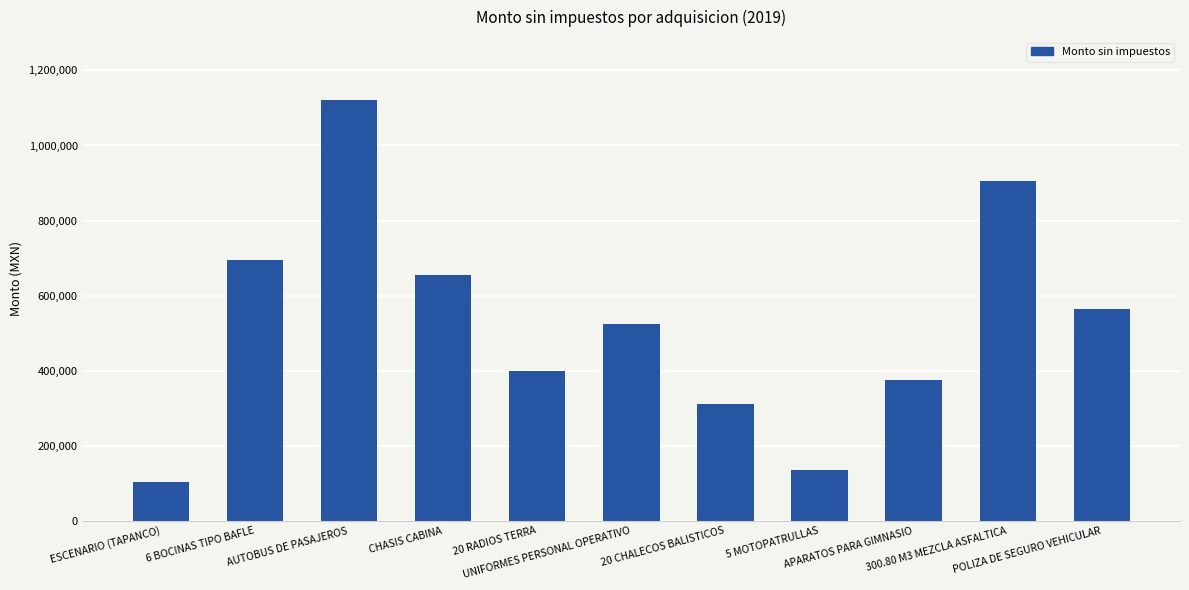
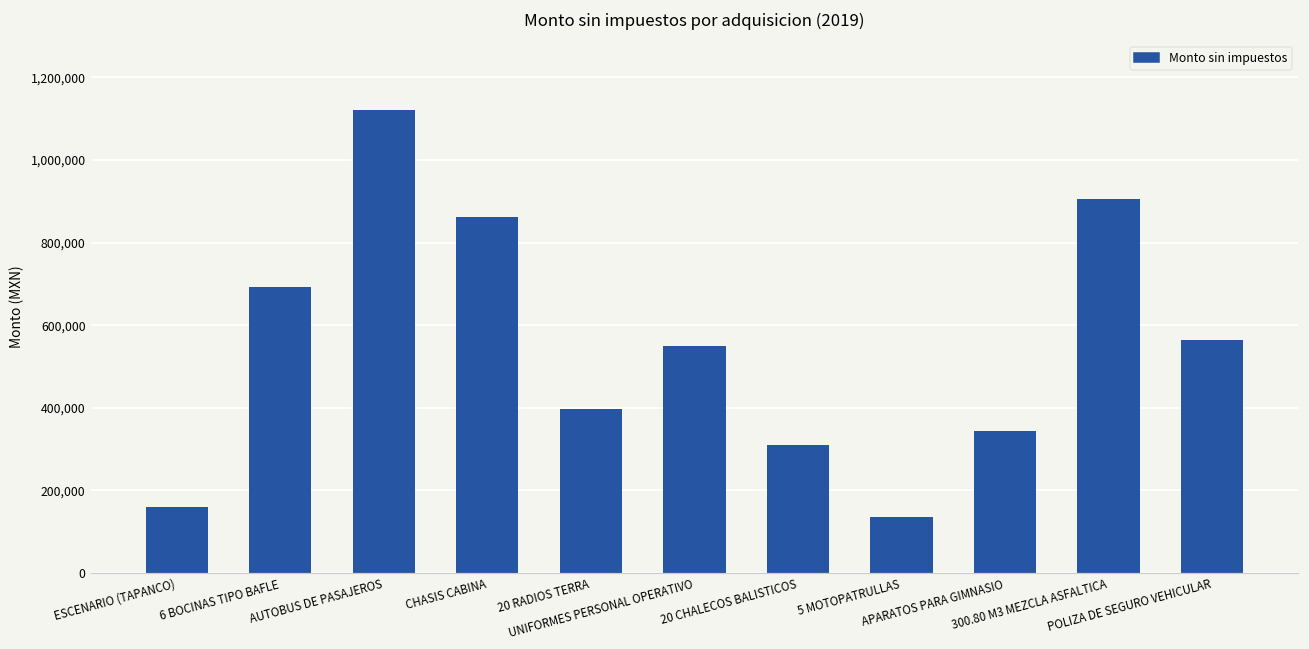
  {
-   "ESCENARIO (TAPANCO)": "100,000",
+   "ESCENARIO (TAPANCO)": "160,000",
    "6 BOCINAS TIPO BAFLE": "690,000",
    "AUTOBUS DE PASAJEROS": "1,120,000",
-   "CHASIS CABINA": "650,000",
+   "CHASIS CABINA": "860,000",
    "20 RADIOS TERRA": "400,000",
-   "UNIFORMES PERSONAL OPERATIVO": "520,000",
+   "UNIFORMES PERSONAL OPERATIVO": "550,000",
    "20 CHALECOS BALISTICOS": "310,000",
    "5 MOTOPATRULLAS": "140,000",
-   "APARATOS PARA GIMNASIO": "370,000",
+   "APARATOS PARA GIMNASIO": "340,000",
    "300.80 M3 MEZCLA ASFALTICA": "910,000",
    "POLIZA DE SEGURO VEHICULAR": "570,000"
  }
